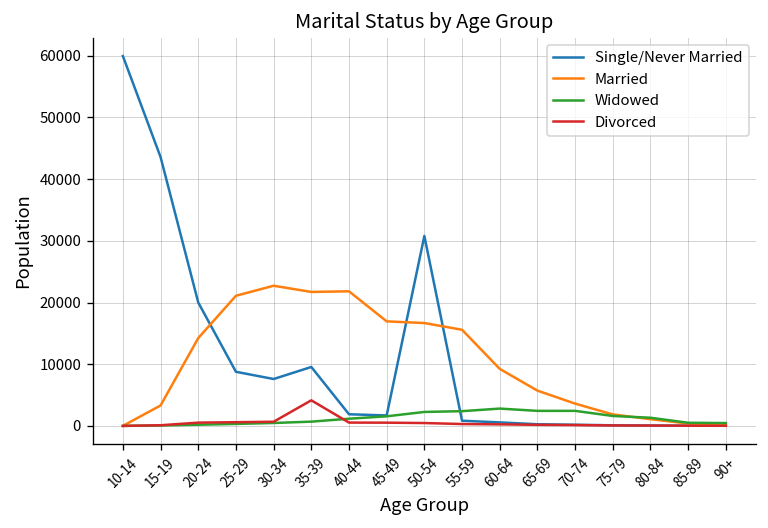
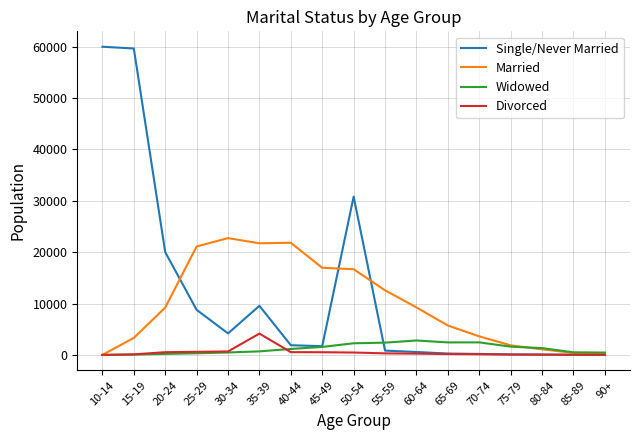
  {
    "Single/Never Married": {
      "10-14": 60000,
-     "15-19": 44000,
+     "15-19": 60000,
      "20-24": 20000,
      "25-29": 9000,
-     "30-34": 8000,
+     "30-34": 4000,
      "35-39": 10000,
      "40-44": 2000,
      "50-54": 31000,
      "55-59": 1000
    },
    "Married": {
      "15-19": 3000,
-     "20-24": 14000,
+     "20-24": 9000,
      "25-29": 21000,
      "30-34": 23000,
      "35-39": 22000,
      "40-44": 22000,
      "45-49": 17000,
      "50-54": 17000,
-     "55-59": 16000,
+     "55-59": 13000,
      "60-64": 9000,
      "65-69": 6000,
      "70-74": 4000
    },
    "Widowed": {
      "35-39": 1000,
      "40-44": 1000,
      "50-54": 2000,
      "55-59": 2000,
      "60-64": 3000,
      "65-69": 2000,
      "70-74": 2000
    },
    "Divorced": {
      "35-39": 4000,
      "40-44": 1000,
      "45-49": 1000,
      "50-54": 0,
      "55-59": 0
    }
  }
